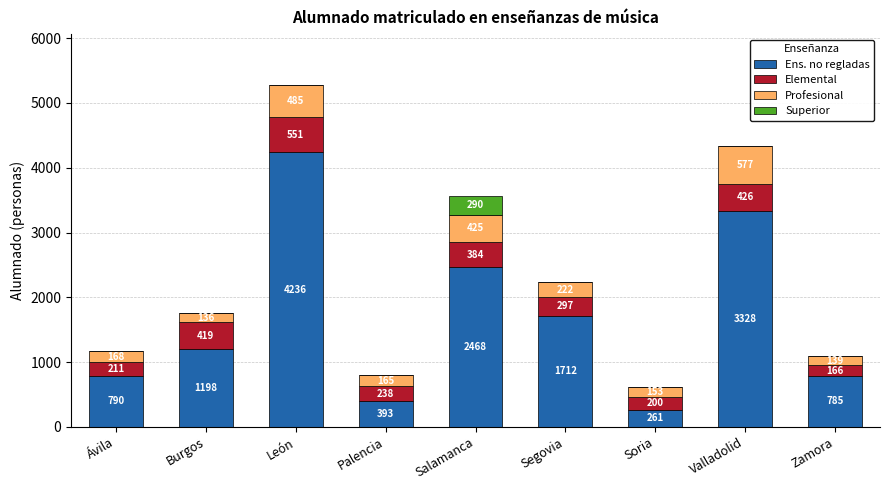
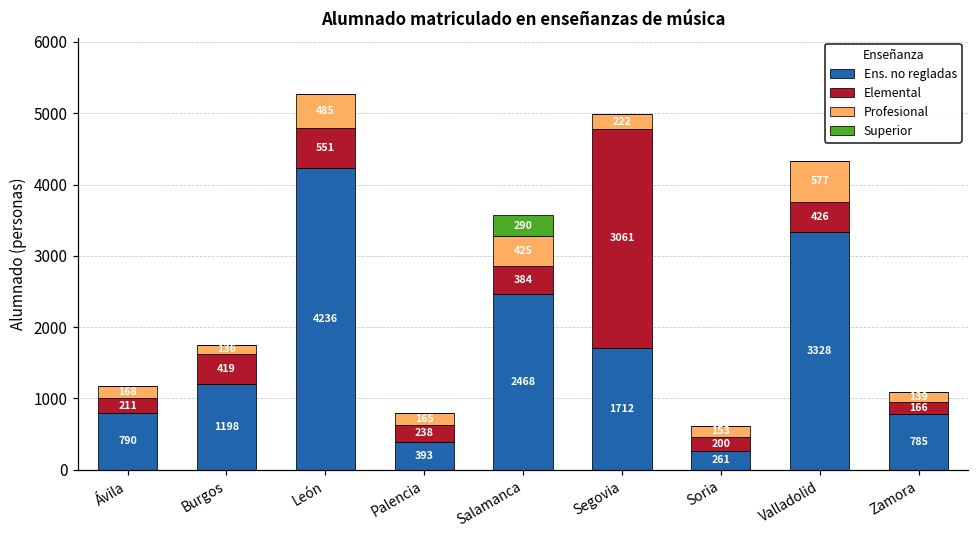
  {
    "Ens. no regladas": {
      "Ávila": 790,
      "Burgos": 1198,
      "León": 4236,
      "Palencia": 393,
      "Salamanca": 2468,
      "Segovia": 1712,
      "Soria": 261,
      "Valladolid": 3328,
      "Zamora": 785
    },
    "Elemental": {
      "Ávila": 211,
      "Burgos": 419,
      "León": 551,
      "Palencia": 238,
      "Salamanca": 384,
-     "Segovia": 297,
+     "Segovia": 3061,
      "Soria": 200,
      "Valladolid": 426,
      "Zamora": 166
    },
    "Profesional": {
      "Ávila": 168,
      "Burgos": 136,
      "León": 485,
      "Palencia": 165,
      "Salamanca": 425,
      "Segovia": 222,
      "Soria": 153,
      "Valladolid": 577,
      "Zamora": 139
    },
    "Superior": {
      "Salamanca": 290
    }
  }
